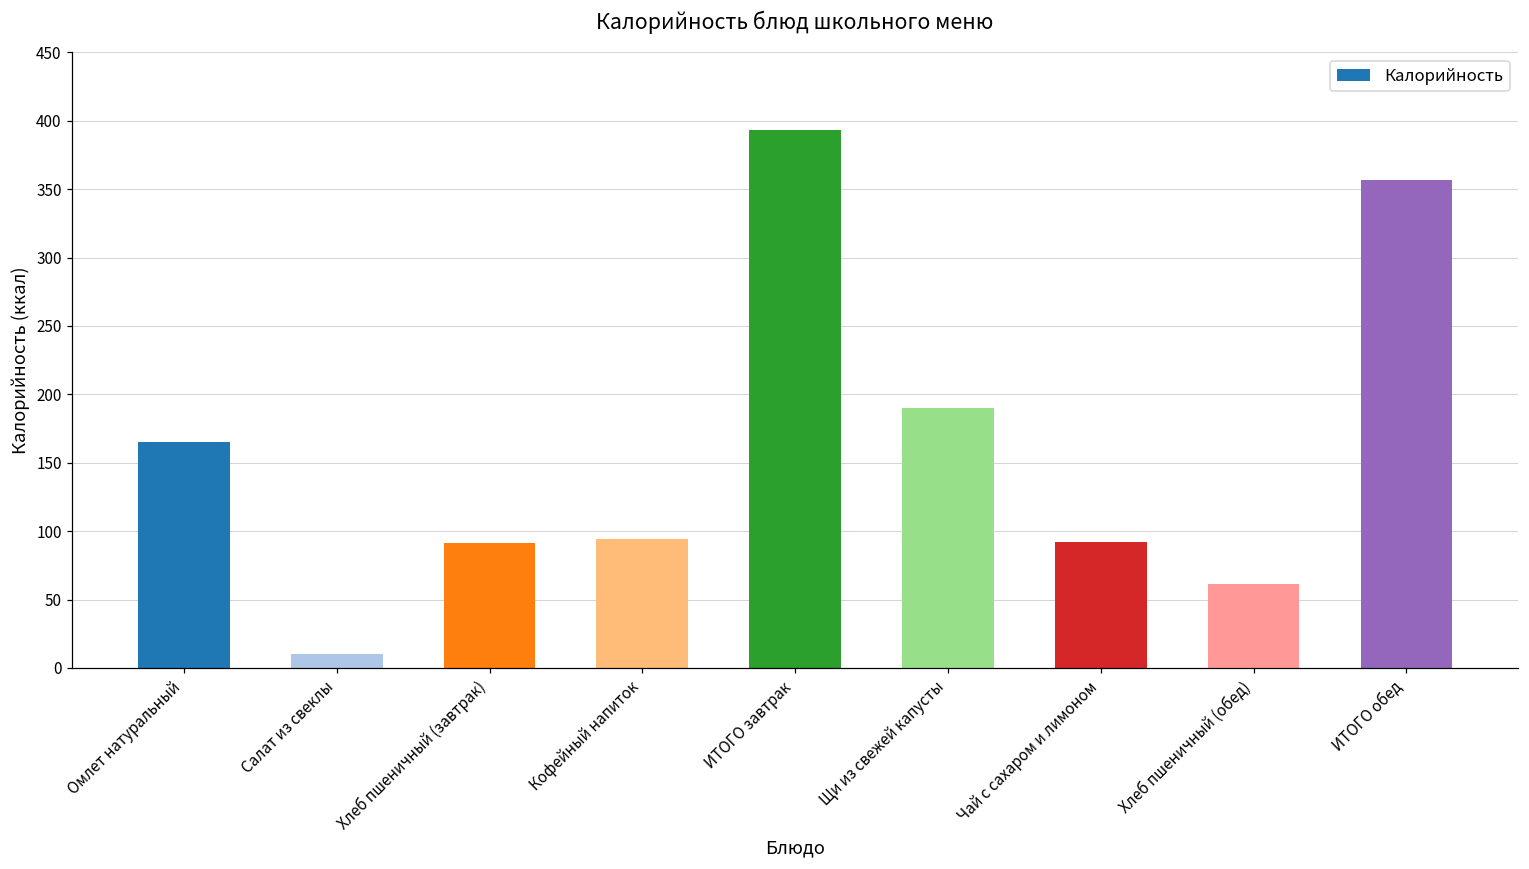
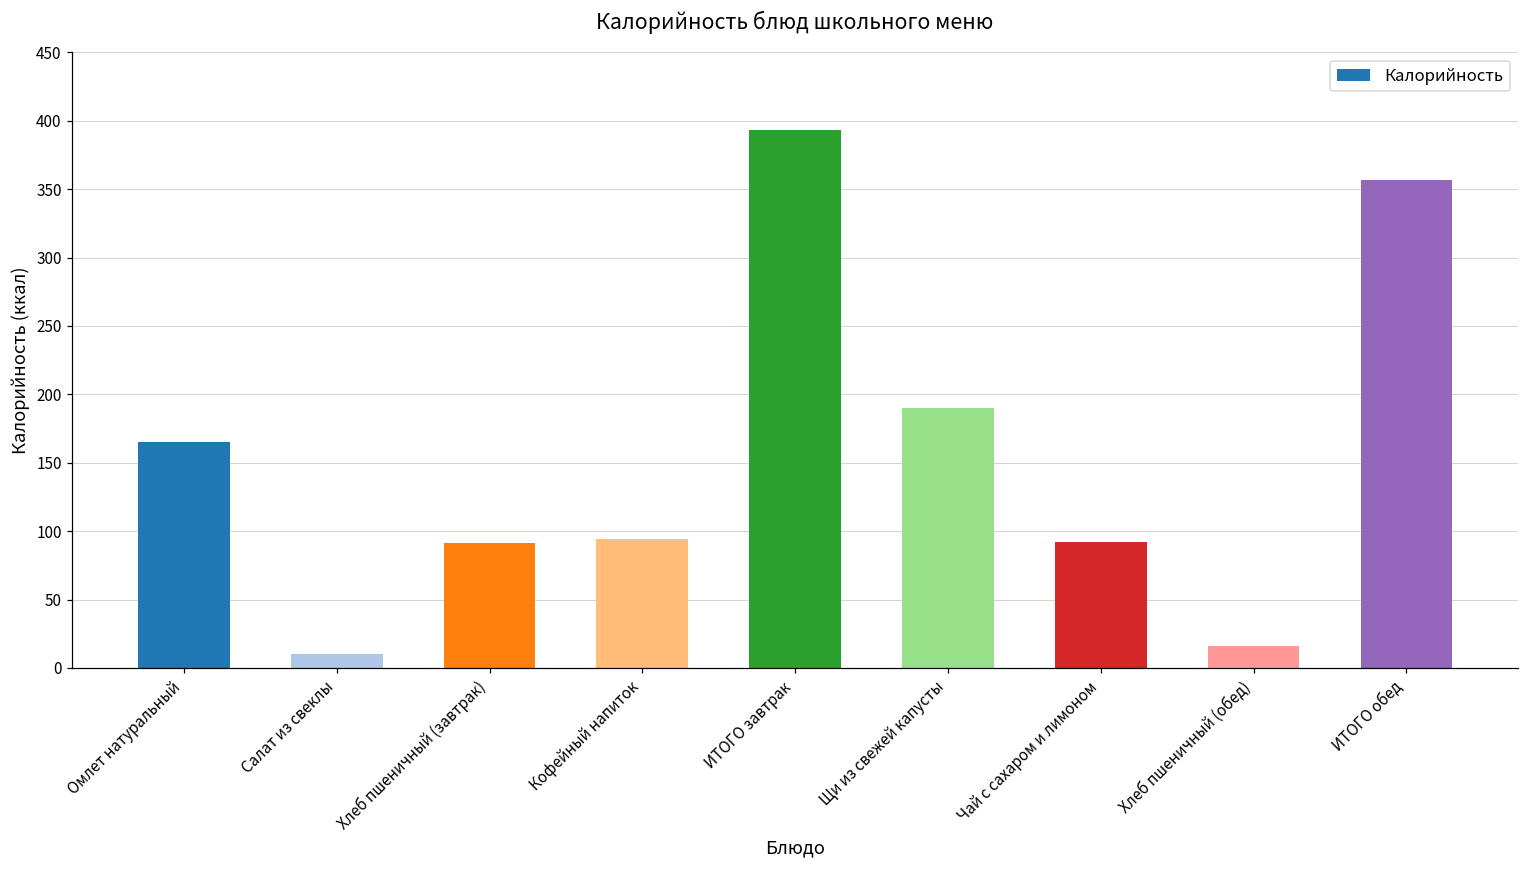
  {
    "Омлет натуральный": 165,
    "Салат из свеклы": 10,
    "Хлеб пшеничный (завтрак)": 91,
    "Кофейный напиток": 94,
    "ИТОГО завтрак": 393,
    "Щи из свежей капусты": 190,
    "Чай с сахаром и лимоном": 92,
-   "Хлеб пшеничный (обед)": 61,
+   "Хлеб пшеничный (обед)": 16,
    "ИТОГО обед": 357
  }
